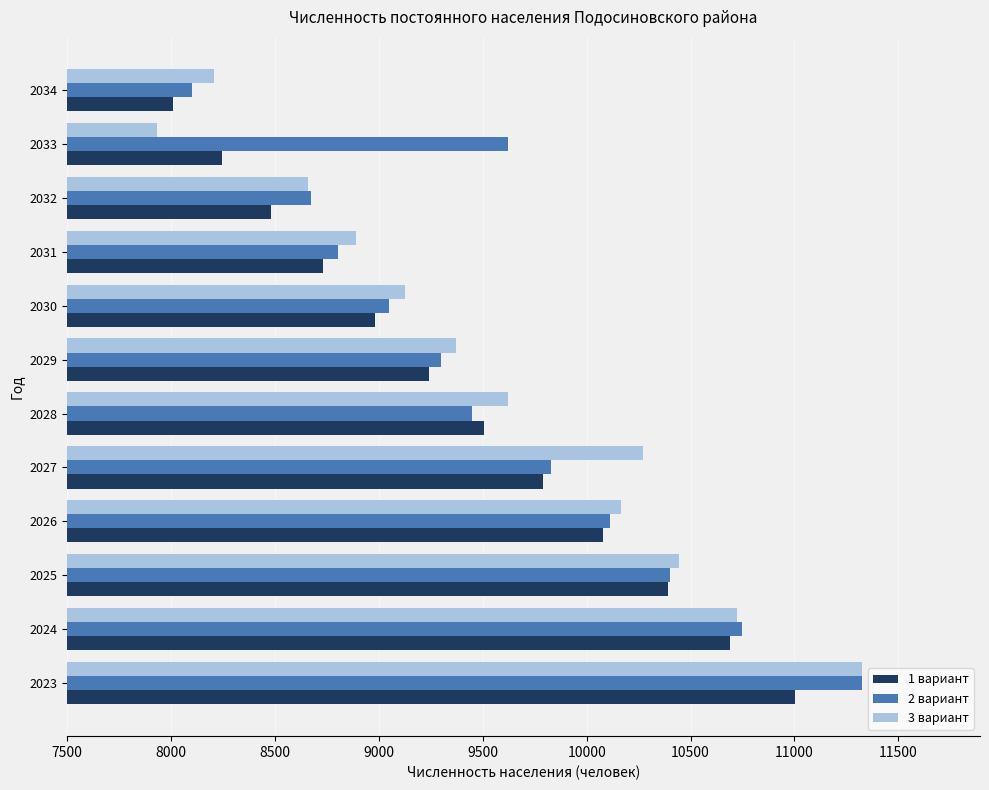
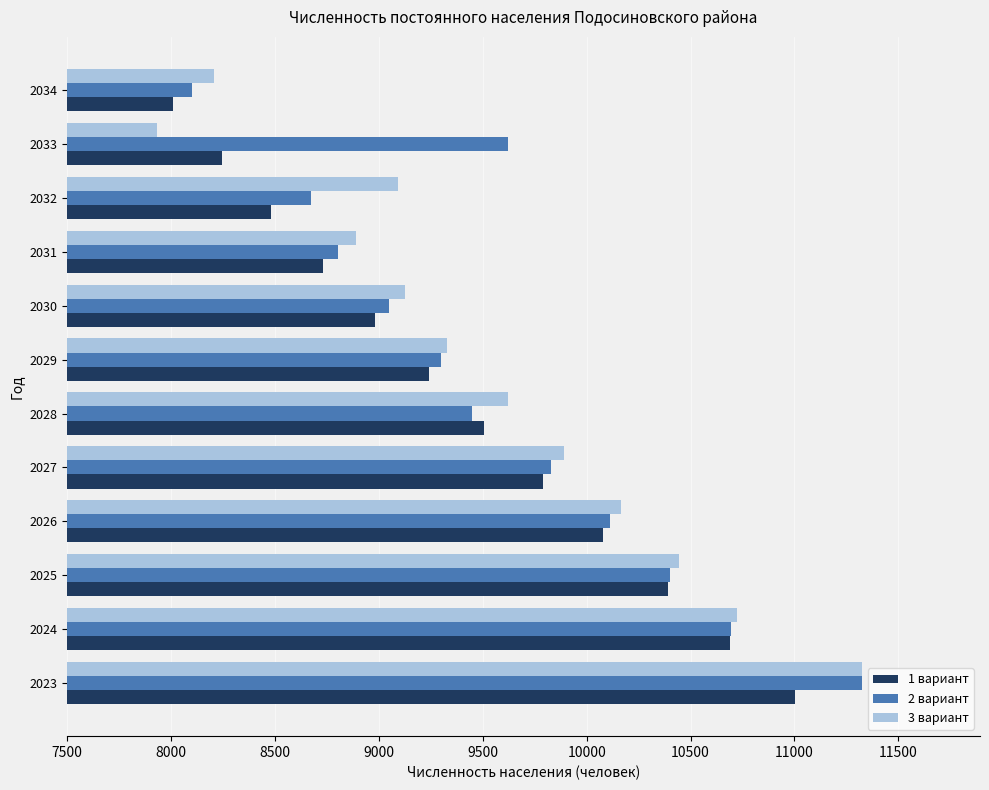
  {
    "1 вариант": {
      "2034": 8010,
      "2033": 8250,
      "2032": 8480,
      "2031": 8730,
      "2030": 8980,
      "2029": 9240,
      "2028": 9500,
      "2027": 9790,
      "2026": 10080,
      "2025": 10390,
      "2024": 10690,
      "2023": 11000
    },
    "2 вариант": {
      "2034": 8100,
      "2033": 9620,
      "2032": 8670,
      "2031": 8800,
      "2030": 9050,
      "2029": 9300,
      "2028": 9450,
      "2027": 9830,
      "2026": 10110,
      "2025": 10400,
-     "2024": 10750,
+     "2024": 10700,
      "2023": 11330
    },
    "3 вариант": {
      "2034": 8210,
      "2033": 7930,
-     "2032": 8660,
+     "2032": 9090,
      "2031": 8890,
      "2030": 9130,
-     "2029": 9370,
+     "2029": 9330,
      "2028": 9620,
-     "2027": 10270,
+     "2027": 9890,
      "2026": 10170,
      "2025": 10450,
      "2024": 10720,
      "2023": 11330
    }
  }
